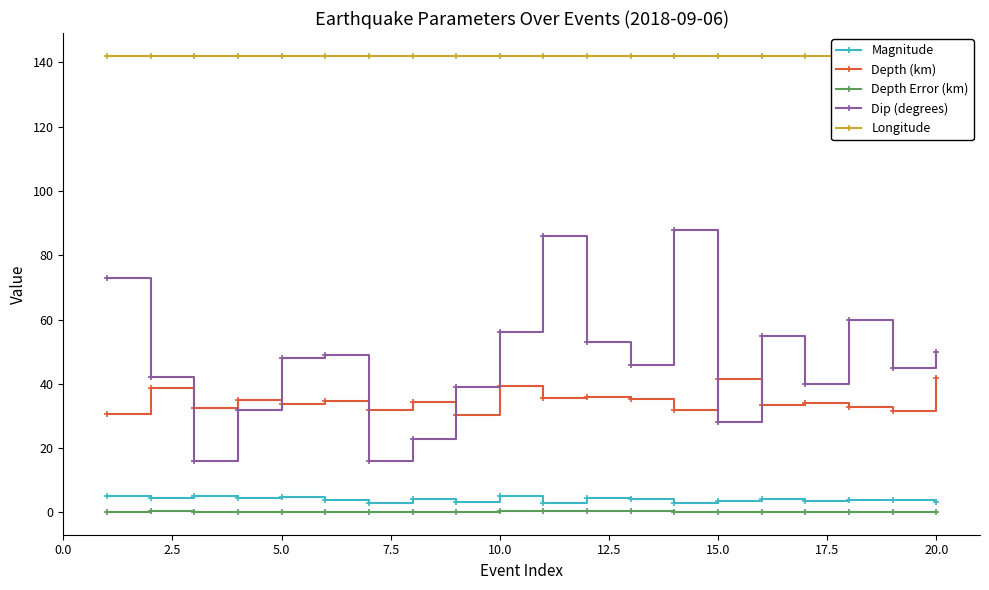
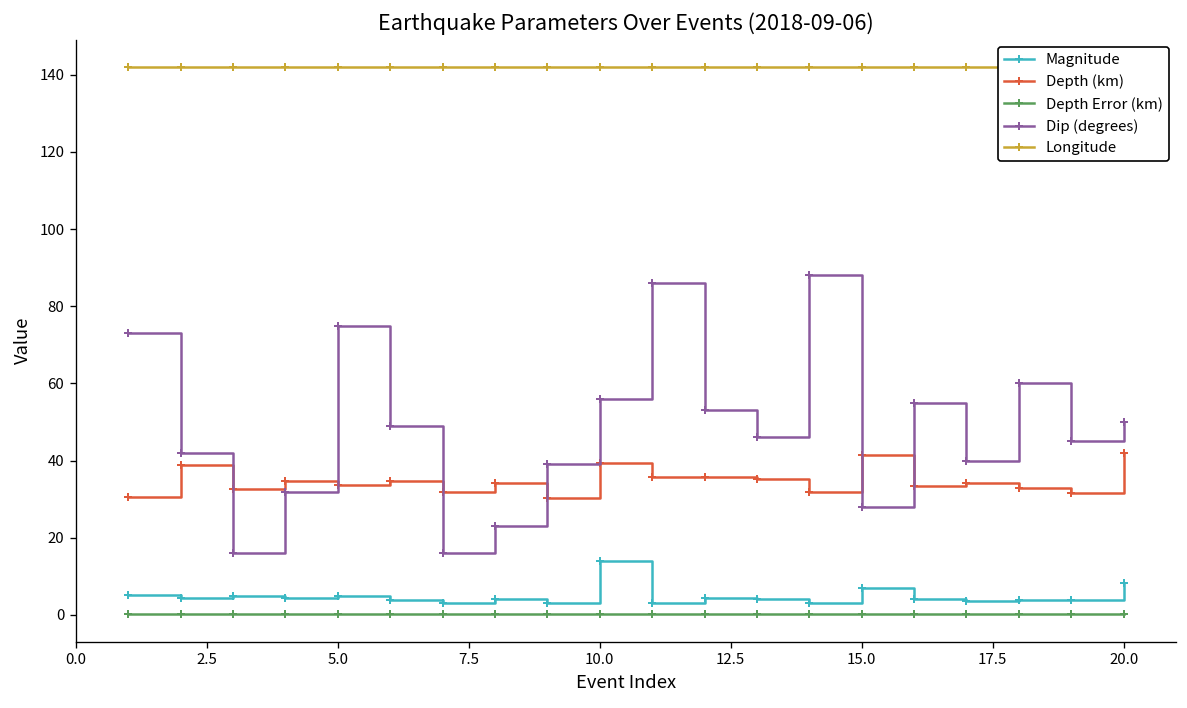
  {
    "Magnitude": {
      "5.0": 5,
-     "10.0": 5,
-     "15.0": 4,
-     "20.0": 3
+     "10.0": 14,
+     "15.0": 7,
+     "20.0": 8
    },
    "Depth (km)": {
      "5.0": 34,
      "10.0": 39,
      "15.0": 41,
      "20.0": 42
    },
    "Depth Error (km)": {
      "5.0": 0,
      "10.0": 0,
      "15.0": 0,
      "20.0": 0
    },
    "Dip (degrees)": {
-     "5.0": 48,
+     "5.0": 75,
      "10.0": 56,
      "15.0": 28,
      "20.0": 50
    },
    "Longitude": {
      "5.0": 142,
      "10.0": 142,
      "15.0": 142
    }
  }
